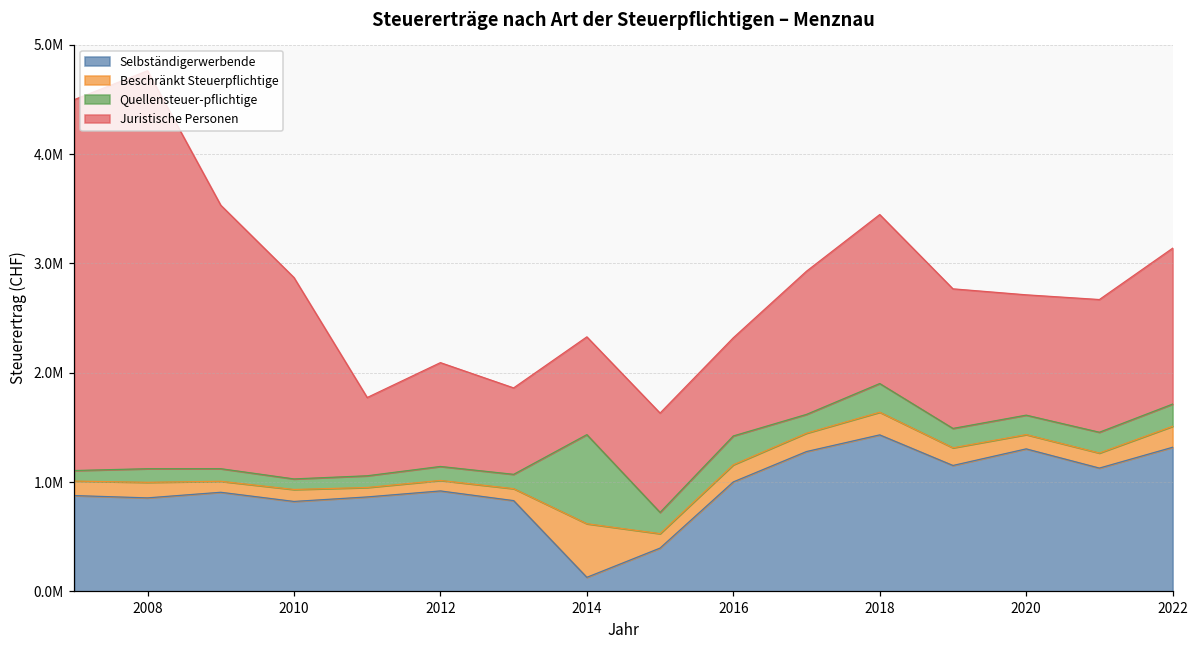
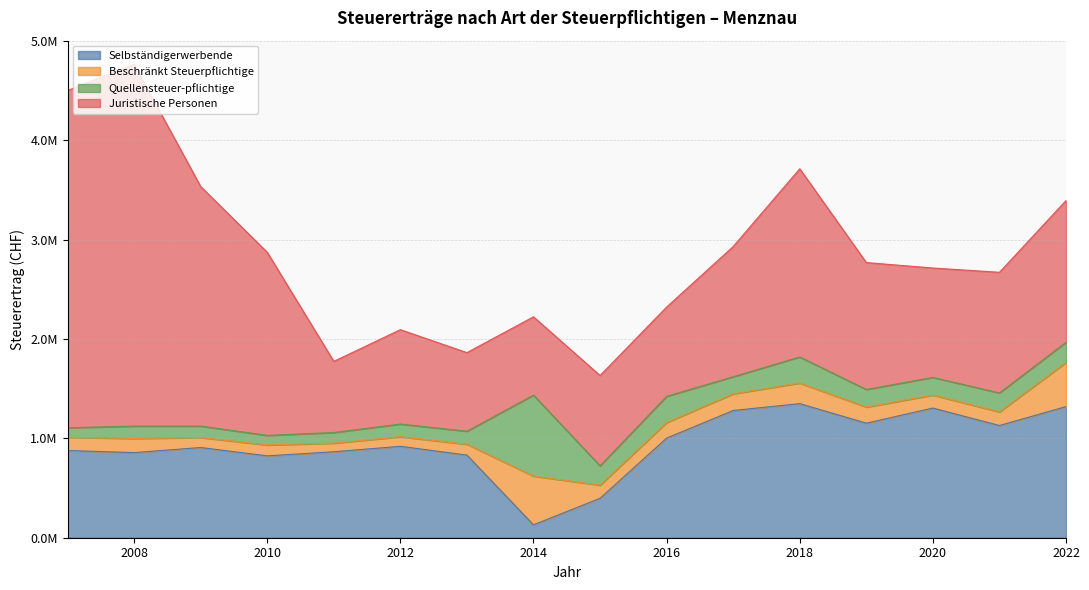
  {
    "Selbständigerwerbende": {
      "2008": 900000,
      "2010": 800000,
      "2012": 900000,
      "2014": 100000,
      "2016": 1000000,
-     "2018": 1400000,
+     "2018": 1300000,
      "2020": 1300000,
      "2022": 1300000
    },
    "Beschränkt Steuerpflichtige": {
      "2008": 100000,
      "2010": 100000,
      "2012": 100000,
      "2014": 500000,
      "2016": 200000,
      "2018": 200000,
      "2020": 100000,
-     "2022": 200000
+     "2022": 400000
    },
    "Quellensteuer­pflichtige": {
      "2008": 100000,
      "2010": 100000,
      "2012": 100000,
      "2014": 800000,
      "2016": 300000,
      "2018": 300000,
      "2020": 200000,
      "2022": 200000
    },
    "Juristische Personen": {
      "2010": 1800000,
      "2012": 900000,
-     "2014": 900000,
+     "2014": 800000,
      "2016": 900000,
-     "2018": 1500000,
+     "2018": 1900000,
      "2020": 1100000,
      "2022": 1400000
    }
  }
